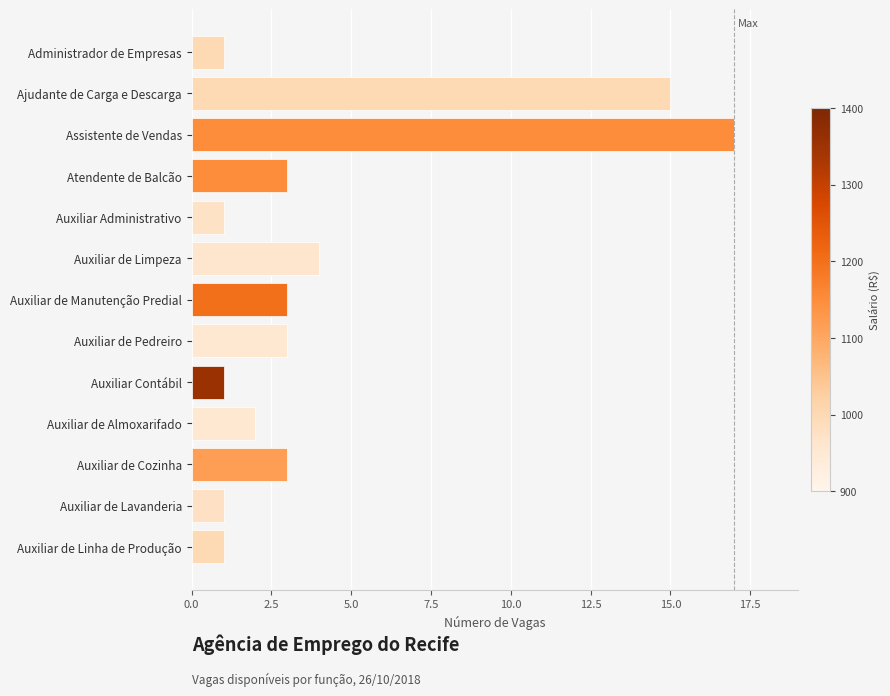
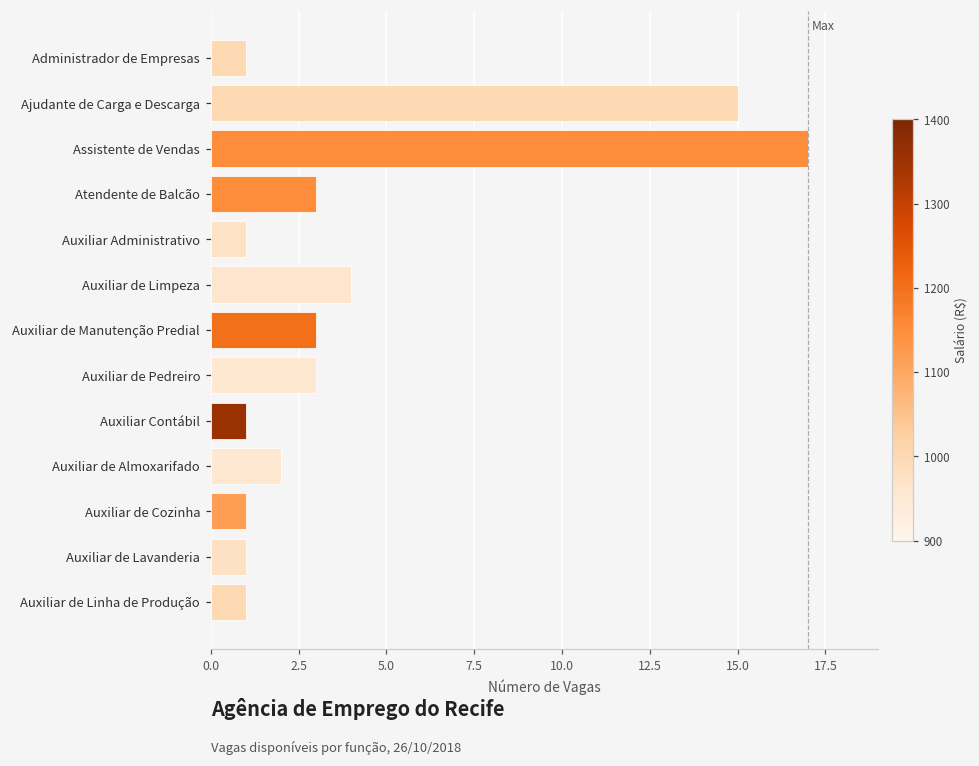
  {
    "Administrador de Empresas": 1,
    "Ajudante de Carga e Descarga": 15,
    "Assistente de Vendas": 17,
    "Atendente de Balcão": 3,
    "Auxiliar Administrativo": 1,
    "Auxiliar de Limpeza": 4,
    "Auxiliar de Manutenção Predial": 3,
    "Auxiliar de Pedreiro": 3,
    "Auxiliar Contábil": 1,
    "Auxiliar de Almoxarifado": 2,
-   "Auxiliar de Cozinha": 3,
+   "Auxiliar de Cozinha": 1,
    "Auxiliar de Lavanderia": 1,
    "Auxiliar de Linha de Produção": 1
  }
